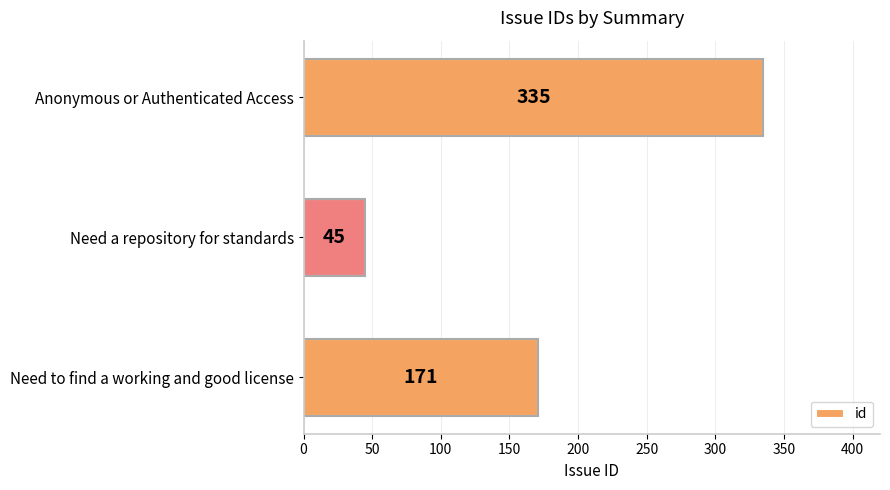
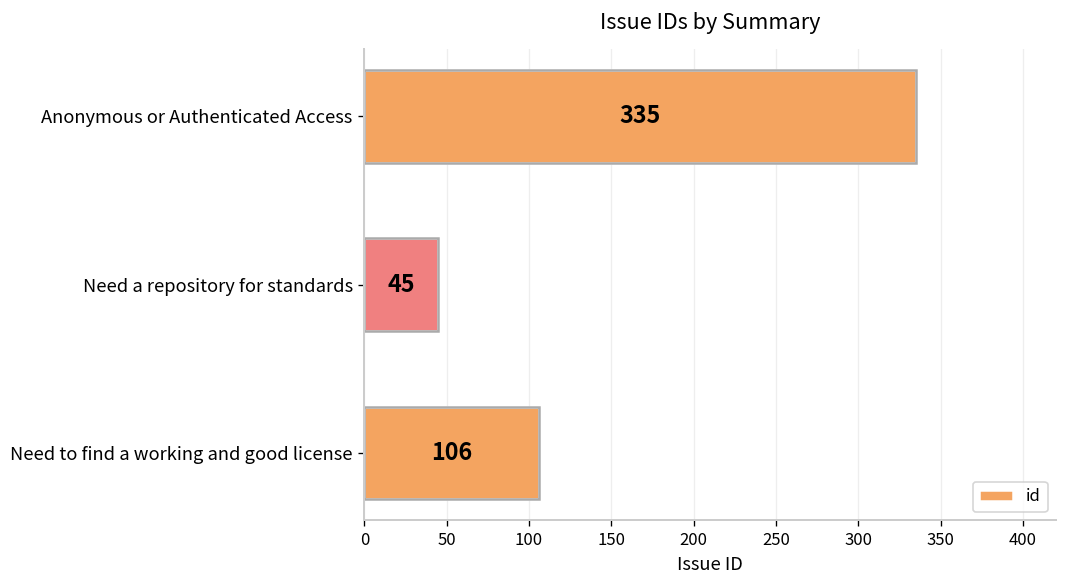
  {
    "Anonymous or Authenticated Access": 335,
    "Need a repository for standards": 45,
-   "Need to find a working and good license": 171
+   "Need to find a working and good license": 106
  }
